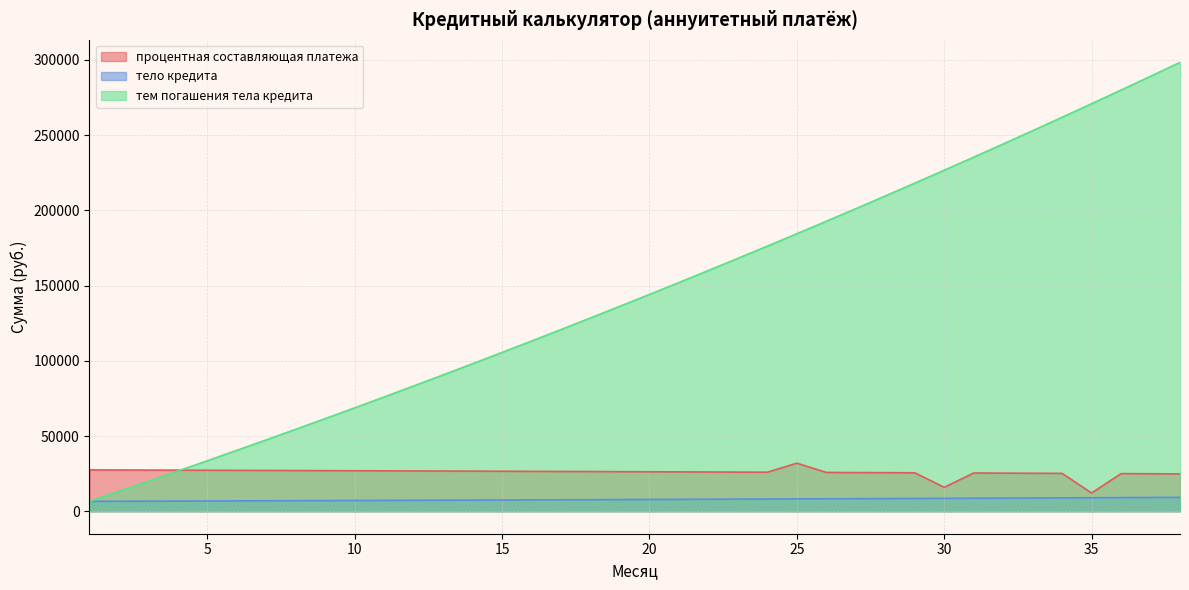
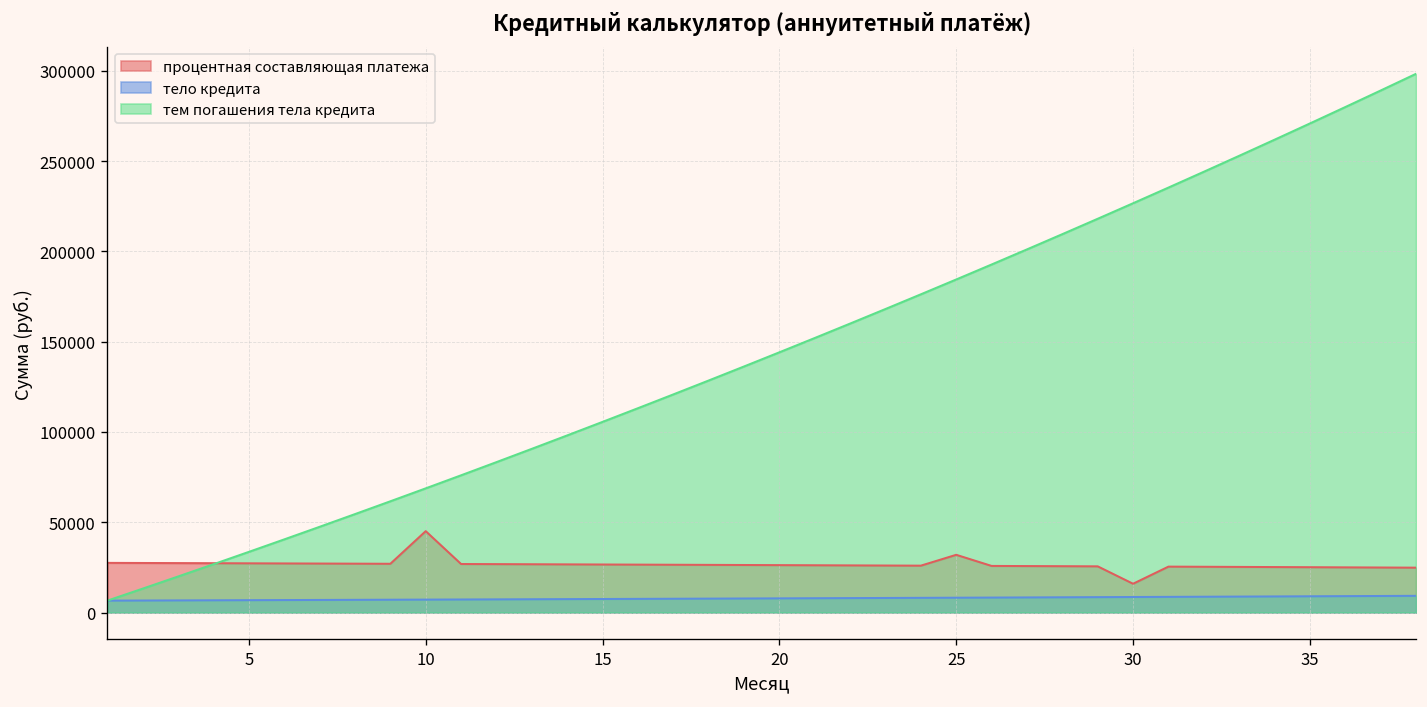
  {
    "процентная составляющая платежа": {
      "5": 27000,
-     "10": 27000,
+     "10": 45000,
      "15": 27000,
      "20": 26000,
      "25": 32000,
      "30": 16000,
-     "35": 12000
+     "35": 25000
    },
    "тело кредита": {
      "5": 7000,
      "10": 7000,
      "15": 7000,
      "20": 8000,
      "25": 8000,
      "30": 9000,
      "35": 9000
    },
    "тем погашения тела кредита": {
      "5": 34000,
      "10": 69000,
      "15": 106000,
      "20": 144000,
      "25": 184000,
      "30": 227000,
      "35": 271000
    }
  }
